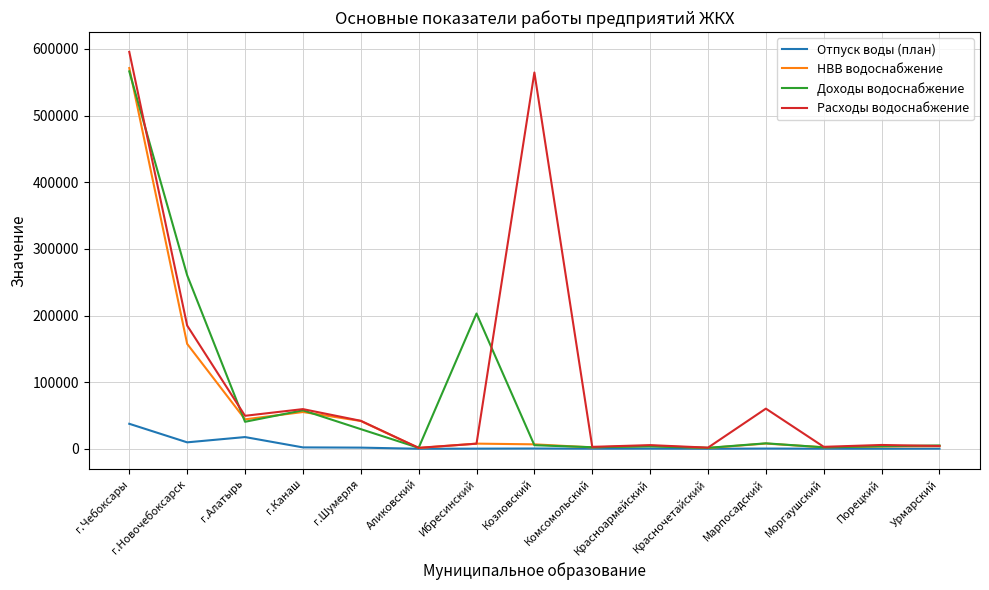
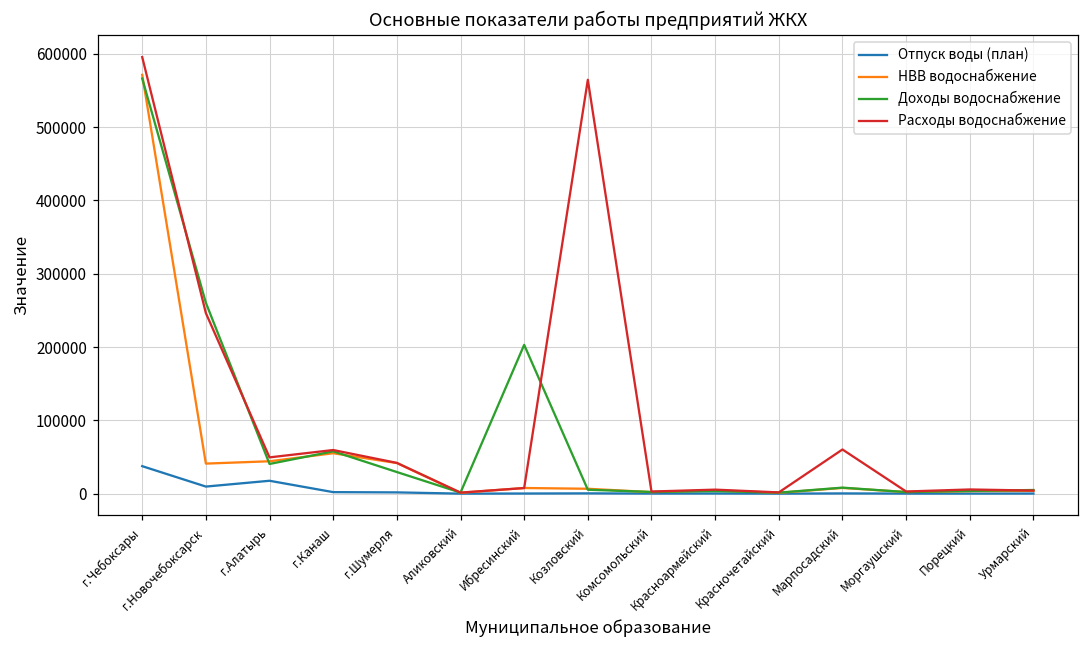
  {
    "Отпуск воды (план)": {
      "г.Чебоксары": 40000,
      "г.Новочебоксарск": 10000,
      "г.Алатырь": 20000,
      "г.Канаш": 0,
      "г.Шумерля": 0,
      "Ибресинский": 0,
      "Козловский": 0,
      "Марпосадский": 0
    },
    "НВВ водоснабжение": {
      "г.Чебоксары": 570000,
-     "г.Новочебоксарск": 160000
+     "г.Новочебоксарск": 40000
    },
    "Доходы водоснабжение": {
      "г.Чебоксары": 570000,
      "г.Новочебоксарск": 260000,
      "г.Шумерля": 30000,
      "Ибресинский": 200000
    },
    "Расходы водоснабжение": {
      "г.Чебоксары": 600000,
-     "г.Новочебоксарск": 180000,
+     "г.Новочебоксарск": 250000,
      "г.Алатырь": 50000,
      "Козловский": 560000,
      "Марпосадский": 60000
    }
  }
